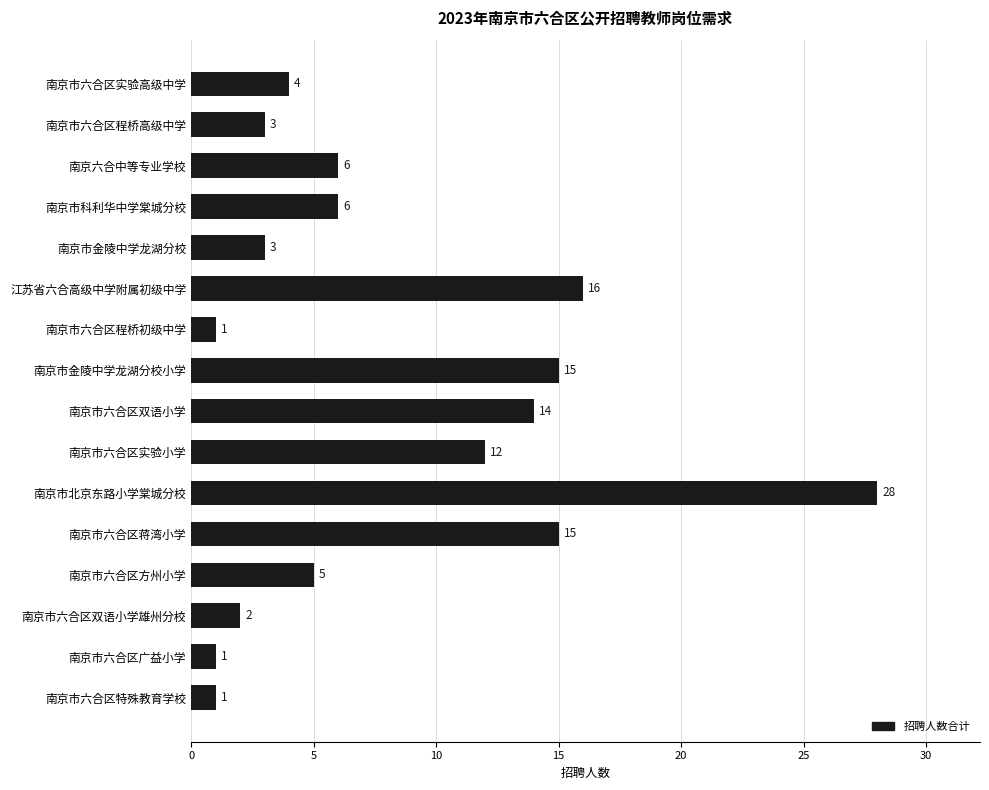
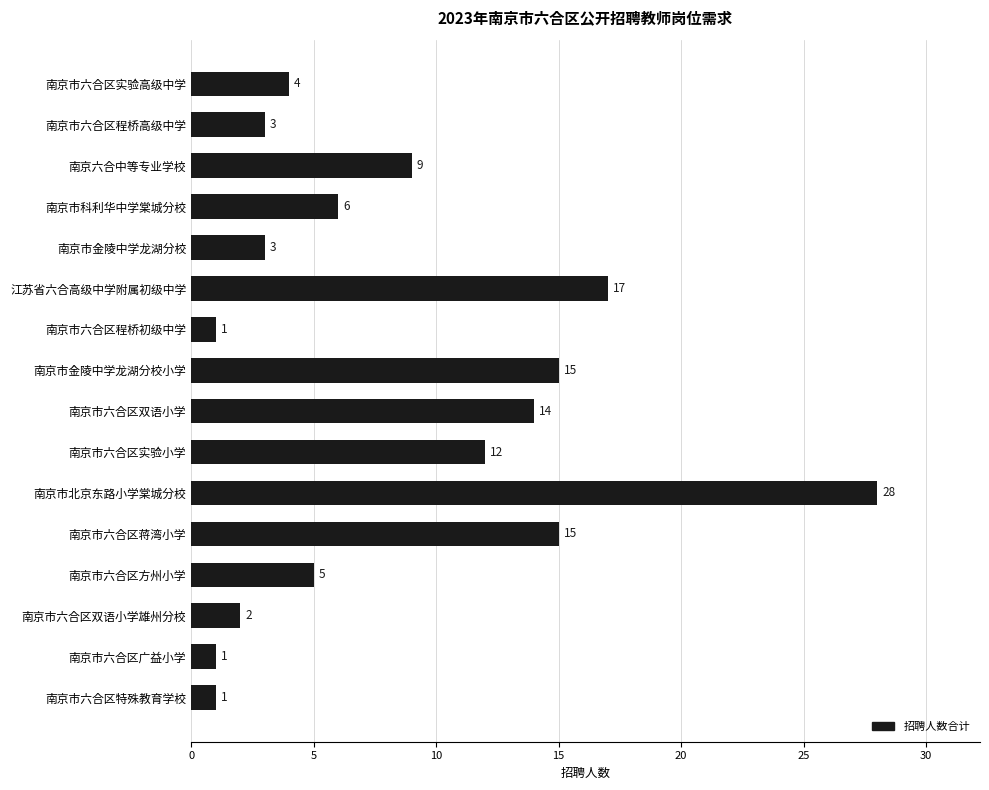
  {
    "南京市六合区实验高级中学": 4,
    "南京市六合区程桥高级中学": 3,
-   "南京六合中等专业学校": 6,
+   "南京六合中等专业学校": 9,
    "南京市科利华中学棠城分校": 6,
    "南京市金陵中学龙湖分校": 3,
-   "江苏省六合高级中学附属初级中学": 16,
+   "江苏省六合高级中学附属初级中学": 17,
    "南京市六合区程桥初级中学": 1,
    "南京市金陵中学龙湖分校小学": 15,
    "南京市六合区双语小学": 14,
    "南京市六合区实验小学": 12,
    "南京市北京东路小学棠城分校": 28,
    "南京市六合区蒋湾小学": 15,
    "南京市六合区方州小学": 5,
    "南京市六合区双语小学雄州分校": 2,
    "南京市六合区广益小学": 1,
    "南京市六合区特殊教育学校": 1
  }
